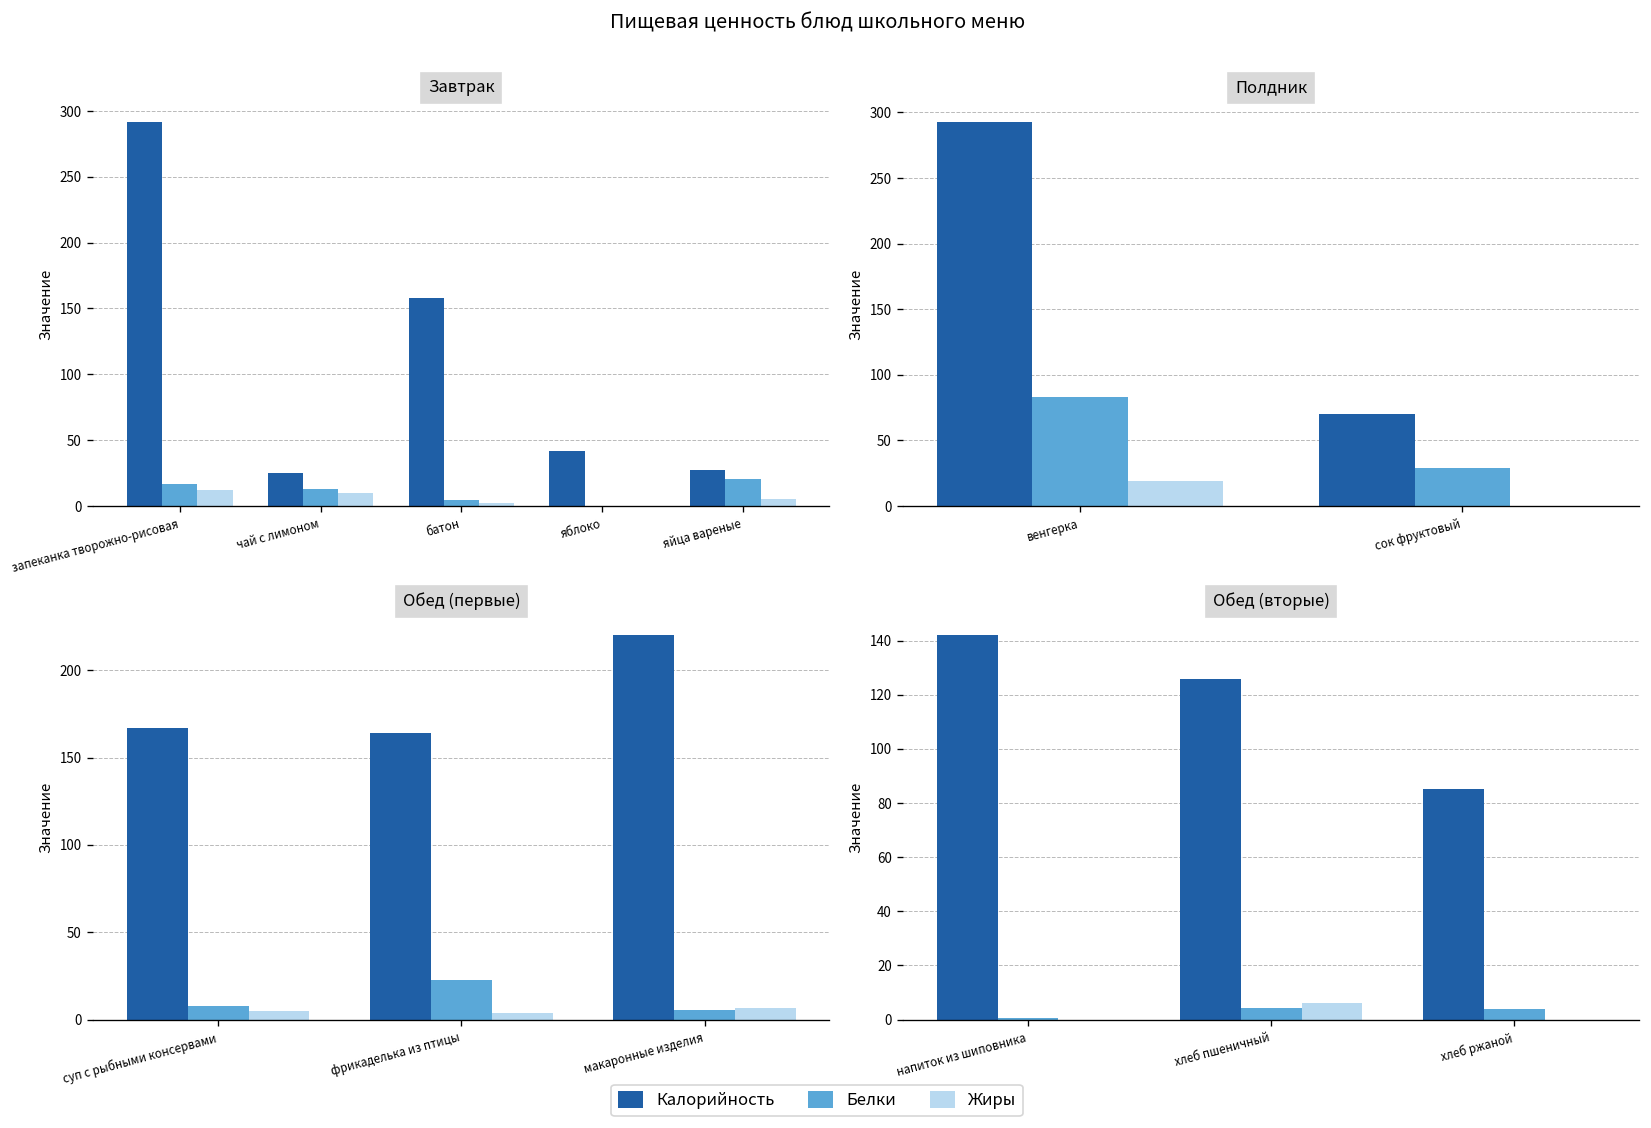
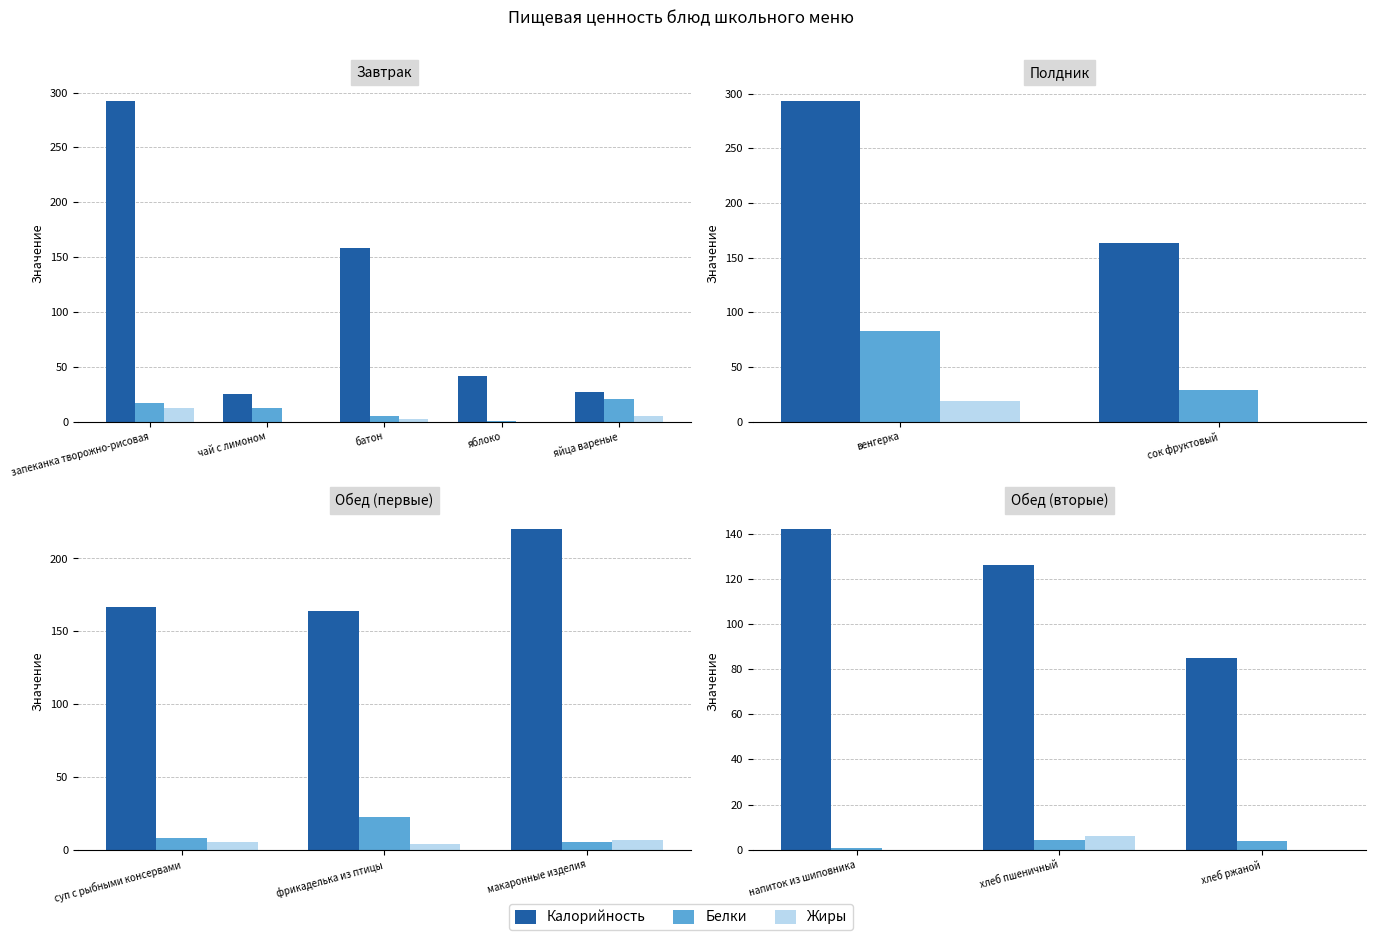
  {
    "Завтрак": {
      "Калорийность": {
        "запеканка творожно-рисовая": 292,
        "чай с лимоном": 25,
        "батон": 158,
        "яблоко": 42,
        "яйца вареные": 27
      },
      "Белки": {
        "запеканка творожно-рисовая": 17,
        "чай с лимоном": 13,
        "батон": 5,
        "яйца вареные": 21
      },
      "Жиры": {
        "запеканка творожно-рисовая": 12,
-       "чай с лимоном": 10,
+       "чай с лимоном": 0,
        "яблоко": 0,
        "яйца вареные": 6
      }
    },
    "Полдник": {
      "Калорийность": {
        "венгерка": 293,
-       "сок фруктовый": 70
+       "сок фруктовый": 163
      },
      "Белки": {
        "венгерка": 83,
        "сок фруктовый": 29
      },
      "Жиры": {
        "венгерка": 19,
        "сок фруктовый": 0
      }
    },
    "Обед (первые)": {
      "Калорийность": {
        "суп с рыбными консервами": 167,
        "фрикаделька из птицы": 164,
        "макаронные изделия": 220
      },
      "Белки": {
        "суп с рыбными консервами": 8,
        "фрикаделька из птицы": 23,
        "макаронные изделия": 6
      },
      "Жиры": {
        "суп с рыбными консервами": 5,
        "фрикаделька из птицы": 4,
        "макаронные изделия": 6
      }
    },
    "Обед (вторые)": {
      "Калорийность": {
        "напиток из шиповника": 142,
        "хлеб пшеничный": 126,
        "хлеб ржаной": 85
      },
      "Белки": {
        "хлеб пшеничный": 4,
        "хлеб ржаной": 4
      },
      "Жиры": {
        "напиток из шиповника": 0,
        "хлеб пшеничный": 6,
        "хлеб ржаной": 0
      }
    }
  }
